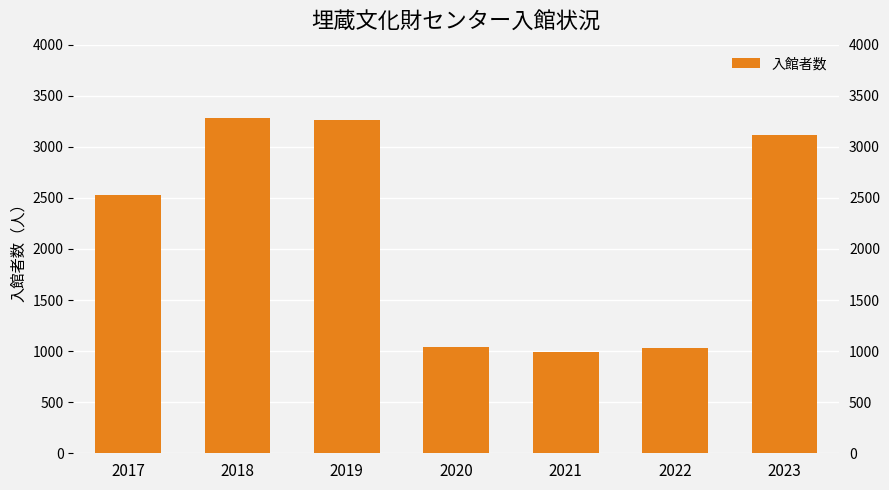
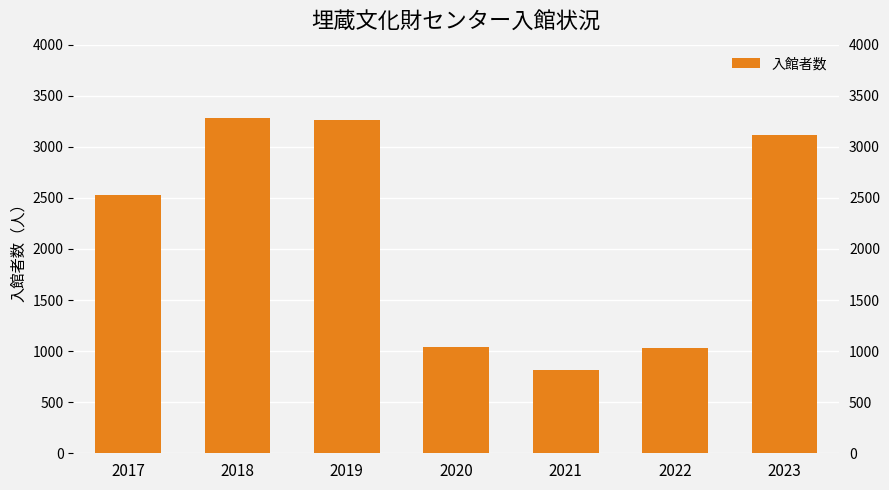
  {
    "2017": 2530,
    "2018": 3280,
    "2019": 3260,
    "2020": 1040,
-   "2021": 990,
+   "2021": 810,
    "2022": 1030,
    "2023": 3110
  }
